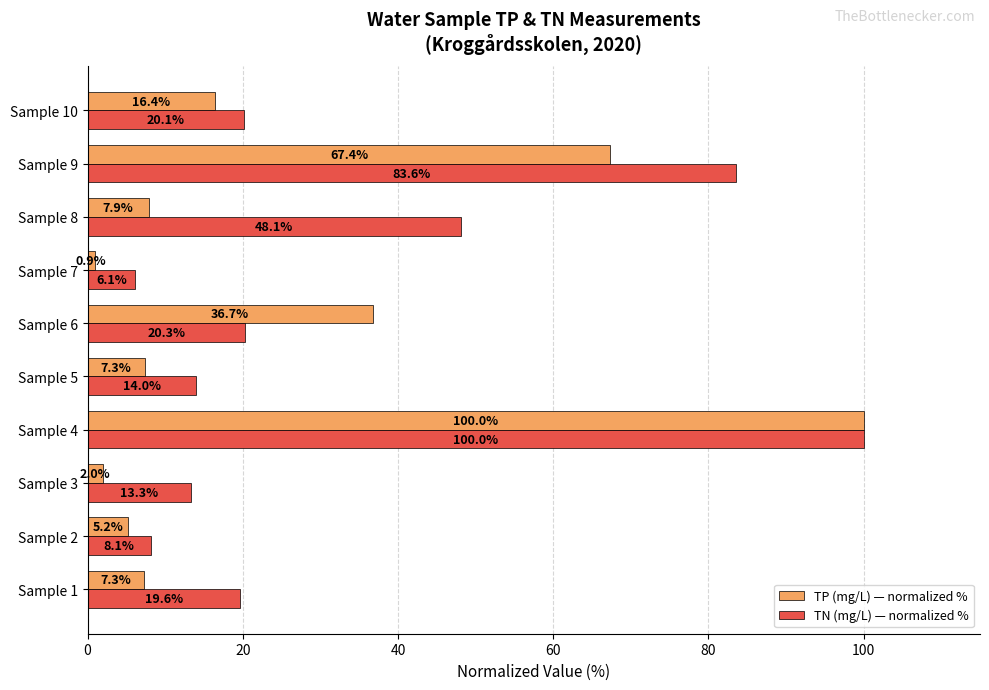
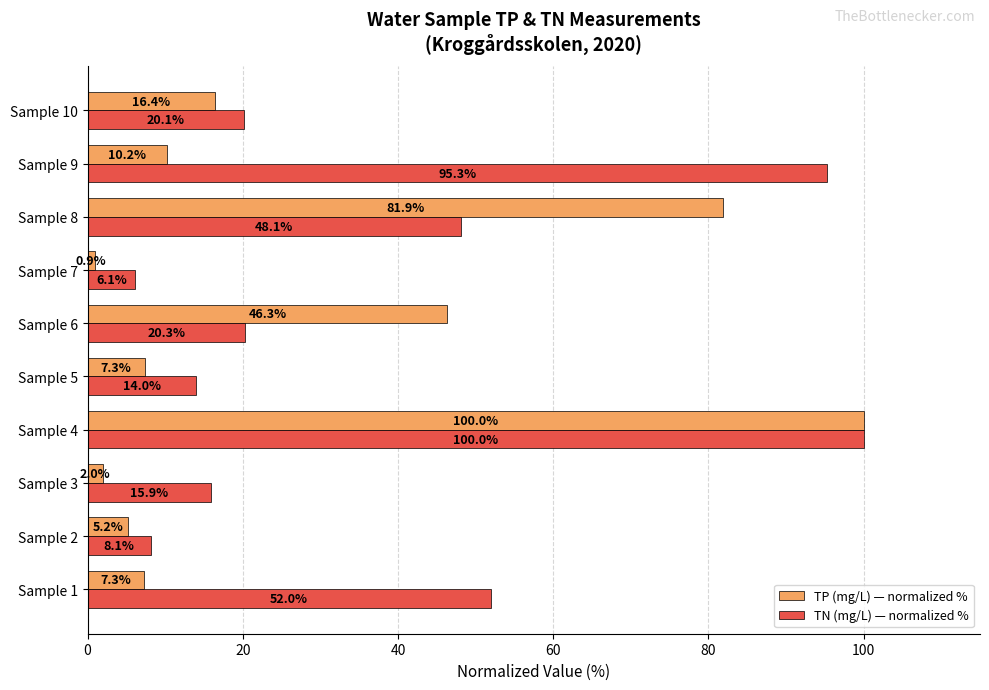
  {
    "TP (mg/L) — normalized %": {
      "Sample 10": "16.4%",
-     "Sample 9": "67.4%",
-     "Sample 8": "7.9%",
+     "Sample 9": "10.2%",
+     "Sample 8": "81.9%",
      "Sample 7": "0.9%",
-     "Sample 6": "36.7%",
+     "Sample 6": "46.3%",
      "Sample 5": "7.3%",
      "Sample 4": "100.0%",
      "Sample 3": "2.0%",
      "Sample 2": "5.2%",
      "Sample 1": "7.3%"
    },
    "TN (mg/L) — normalized %": {
      "Sample 10": "20.1%",
-     "Sample 9": "83.6%",
+     "Sample 9": "95.3%",
      "Sample 8": "48.1%",
      "Sample 7": "6.1%",
      "Sample 6": "20.3%",
      "Sample 5": "14.0%",
      "Sample 4": "100.0%",
-     "Sample 3": "13.3%",
+     "Sample 3": "15.9%",
      "Sample 2": "8.1%",
-     "Sample 1": "19.6%"
+     "Sample 1": "52.0%"
    }
  }
